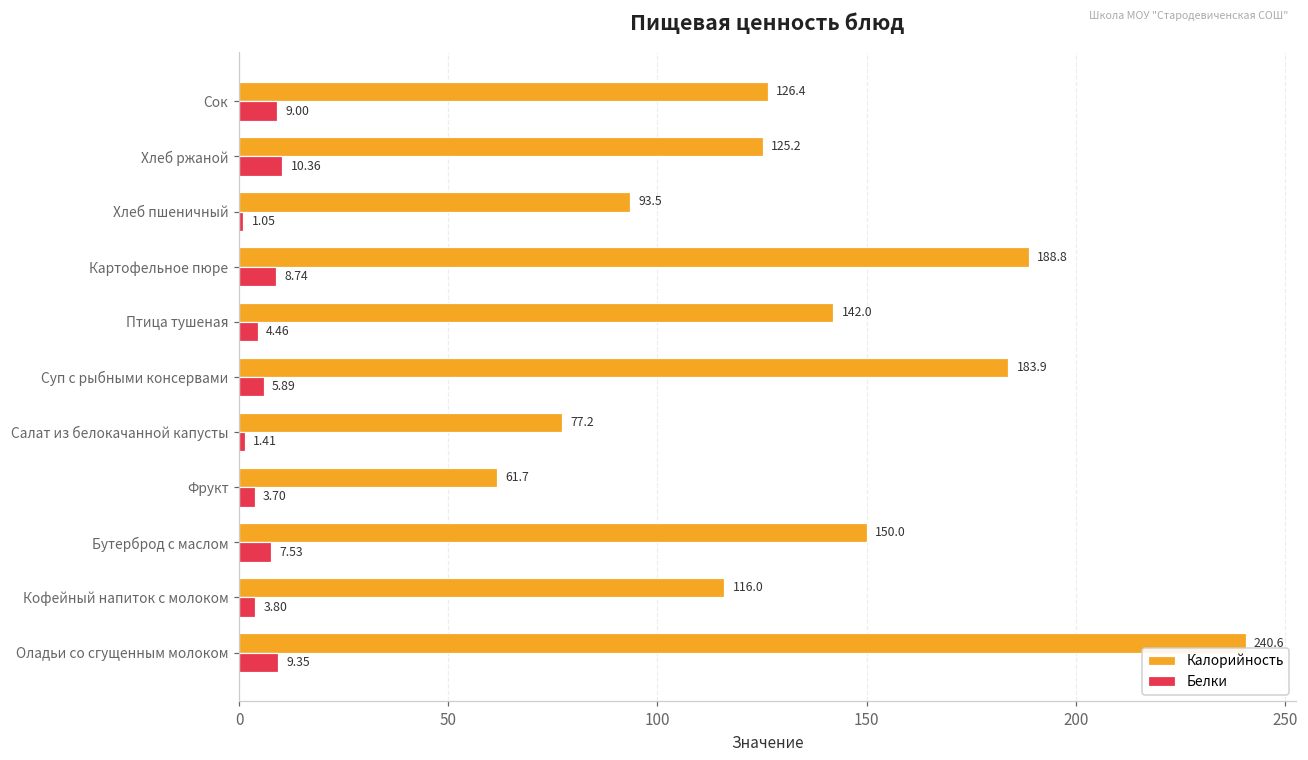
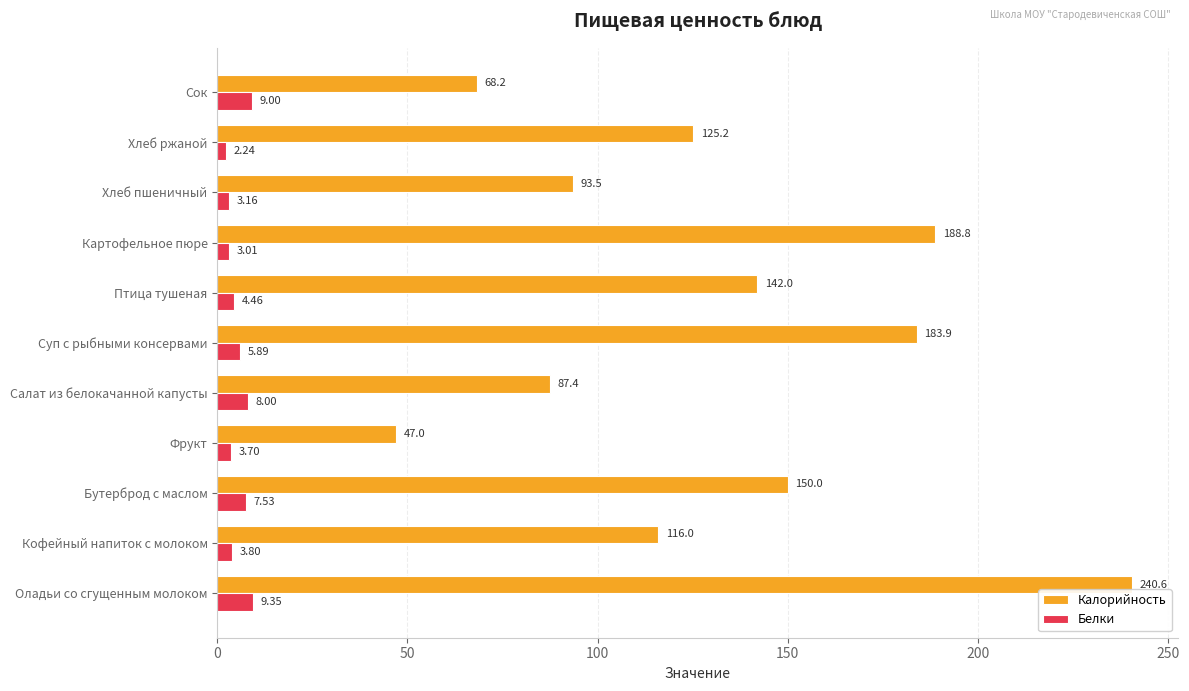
  {
    "Калорийность": {
-     "Сок": 126.4,
+     "Сок": 68.2,
      "Хлеб ржаной": 125.2,
      "Хлеб пшеничный": 93.5,
      "Картофельное пюре": 188.8,
      "Птица тушеная": 142.0,
      "Суп с рыбными консервами": 183.9,
-     "Салат из белокачанной капусты": 77.2,
-     "Фрукт": 61.7,
+     "Салат из белокачанной капусты": 87.4,
+     "Фрукт": 47.0,
      "Бутерброд с маслом": 150.0,
      "Кофейный напиток с молоком": 116.0
    },
    "Белки": {
      "Сок": 9.00,
-     "Хлеб ржаной": 10.36,
-     "Хлеб пшеничный": 1.05,
-     "Картофельное пюре": 8.74,
+     "Хлеб ржаной": 2.24,
+     "Хлеб пшеничный": 3.16,
+     "Картофельное пюре": 3.01,
      "Птица тушеная": 4.46,
      "Суп с рыбными консервами": 5.89,
-     "Салат из белокачанной капусты": 1.41,
+     "Салат из белокачанной капусты": 8.00,
      "Фрукт": 3.70,
      "Бутерброд с маслом": 7.53,
      "Кофейный напиток с молоком": 3.80,
      "Оладьи со сгущенным молоком": 9.35
    }
  }
